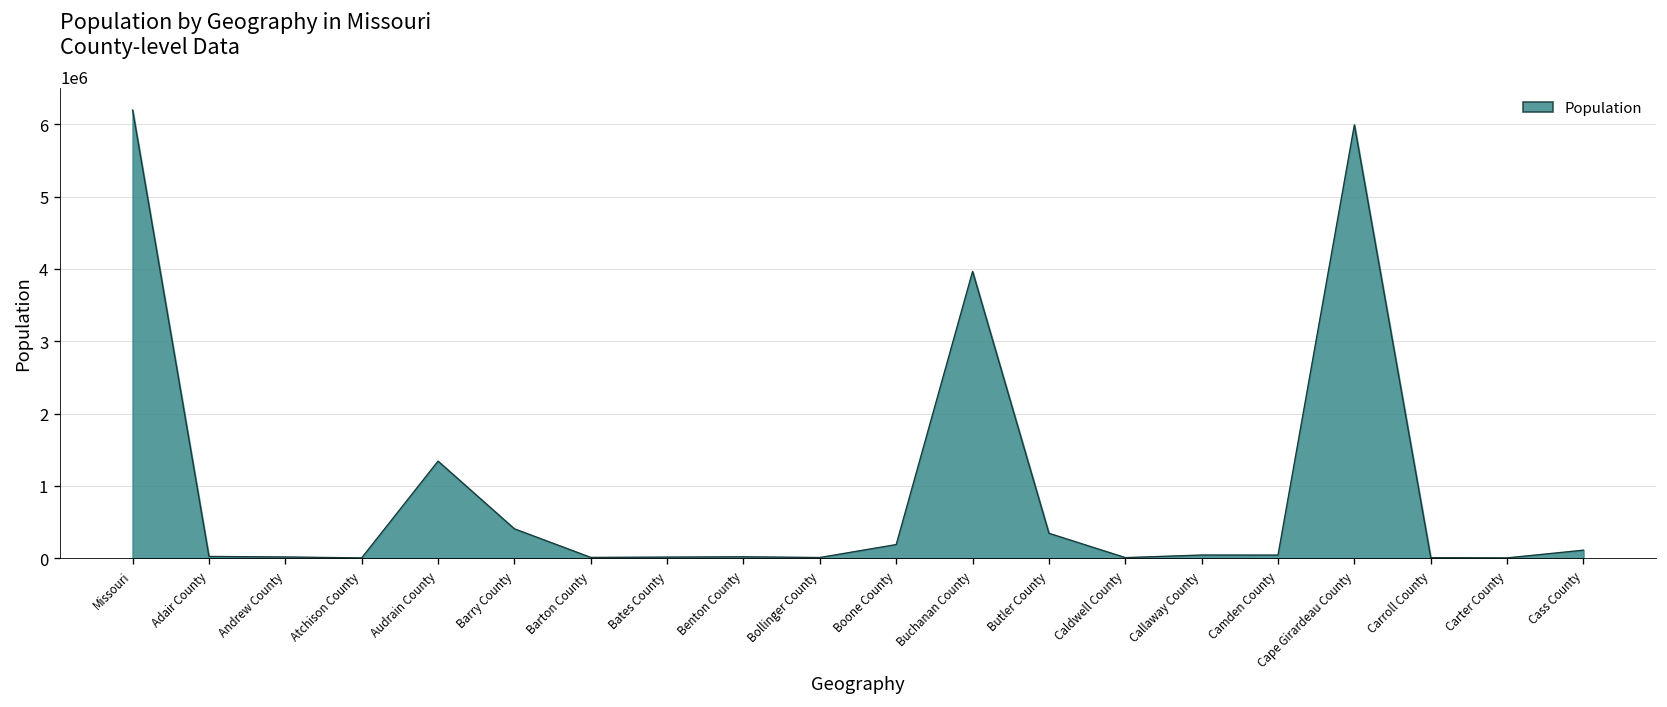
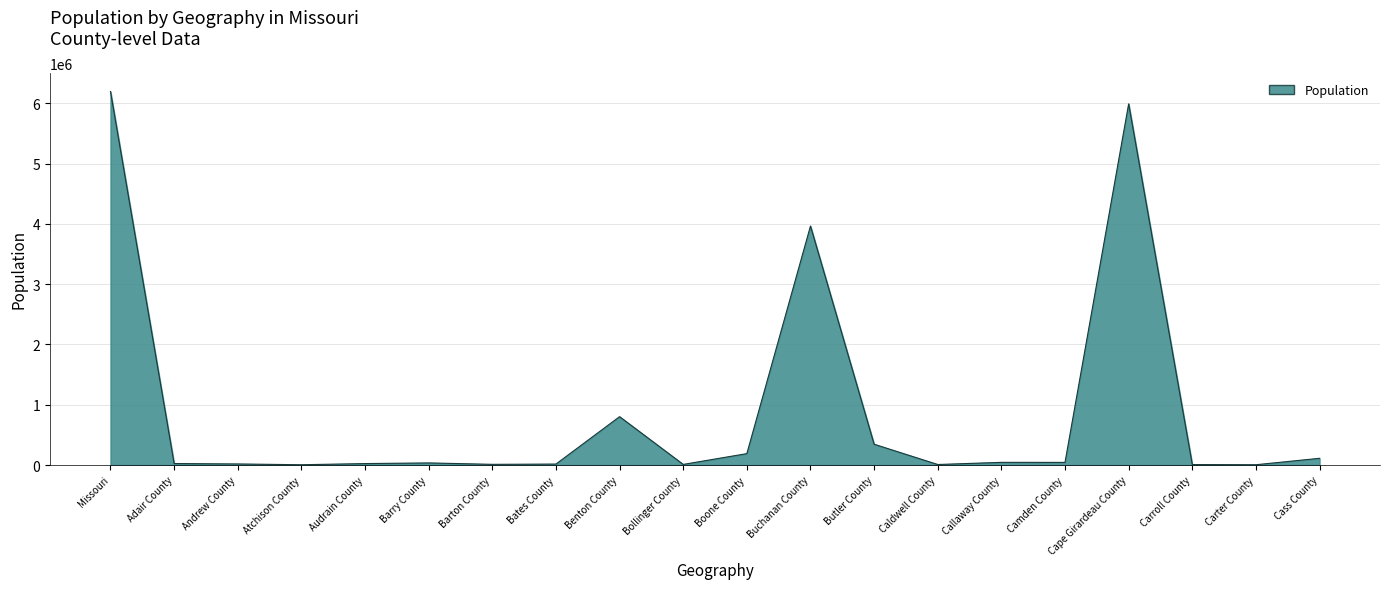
  {
    "Missouri": 6200000,
    "Adair County": 0,
    "Andrew County": 0,
    "Atchison County": 0,
-   "Audrain County": 1300000,
-   "Barry County": 400000,
+   "Audrain County": 0,
+   "Barry County": 0,
    "Barton County": 0,
    "Bates County": 0,
-   "Benton County": 0,
+   "Benton County": 800000,
    "Bollinger County": 0,
    "Boone County": 200000,
    "Buchanan County": 4000000,
    "Butler County": 300000,
    "Caldwell County": 0,
    "Callaway County": 0,
    "Camden County": 0,
    "Cape Girardeau County": 6000000,
    "Carroll County": 0,
    "Carter County": 0,
    "Cass County": 100000
  }
